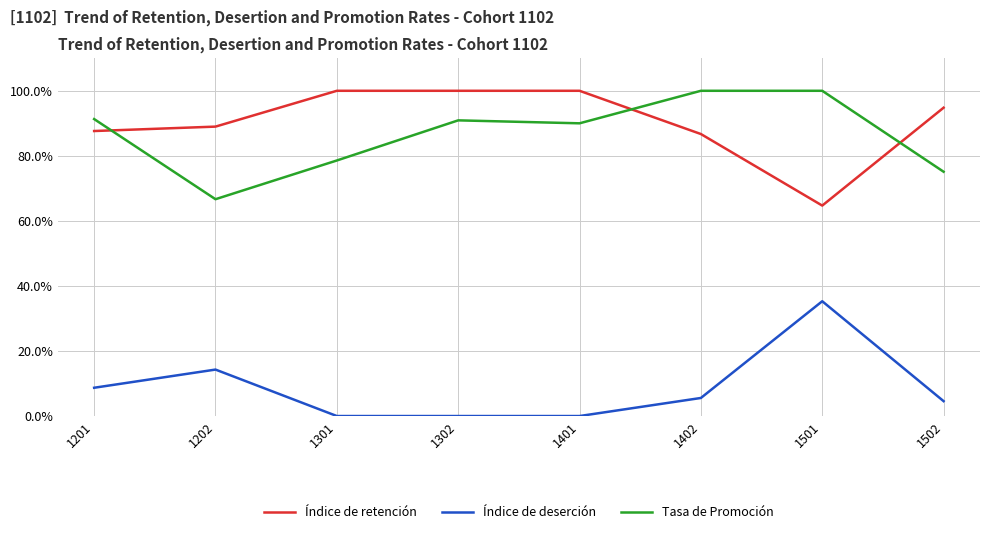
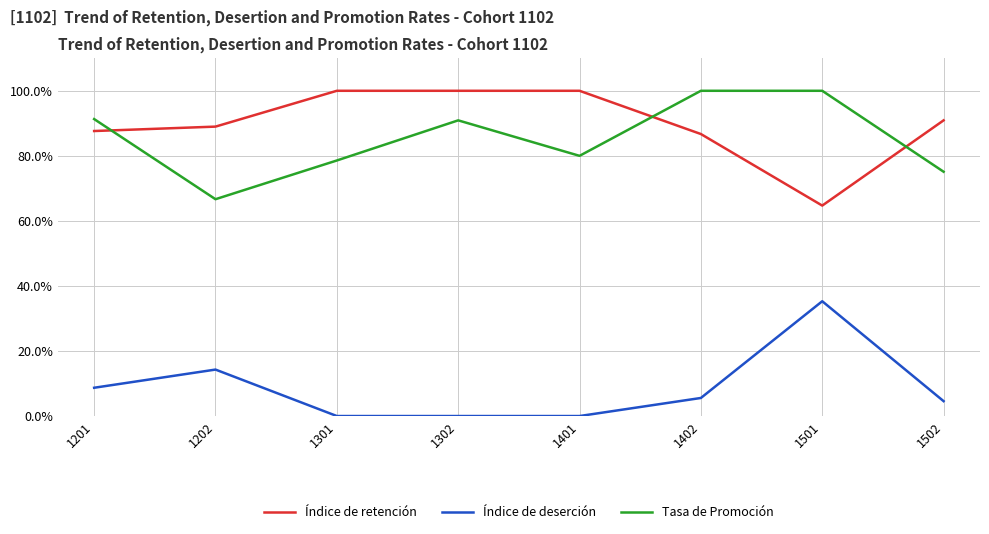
  {
    "Índice de retención": {
      "1201": "88%",
      "1202": "89%",
      "1301": "100%",
      "1302": "100%",
      "1401": "100%",
      "1402": "87%",
      "1501": "65%",
-     "1502": "95%"
+     "1502": "91%"
    },
    "Índice de deserción": {
      "1201": "9%",
      "1202": "14%",
      "1301": "0%",
      "1302": "0%",
      "1401": "0%",
      "1402": "6%",
      "1501": "35%",
      "1502": "5%"
    },
    "Tasa de Promoción": {
      "1201": "91%",
      "1202": "67%",
      "1301": "79%",
      "1302": "91%",
-     "1401": "90%",
+     "1401": "80%",
      "1402": "100%",
      "1501": "100%",
      "1502": "75%"
    }
  }
